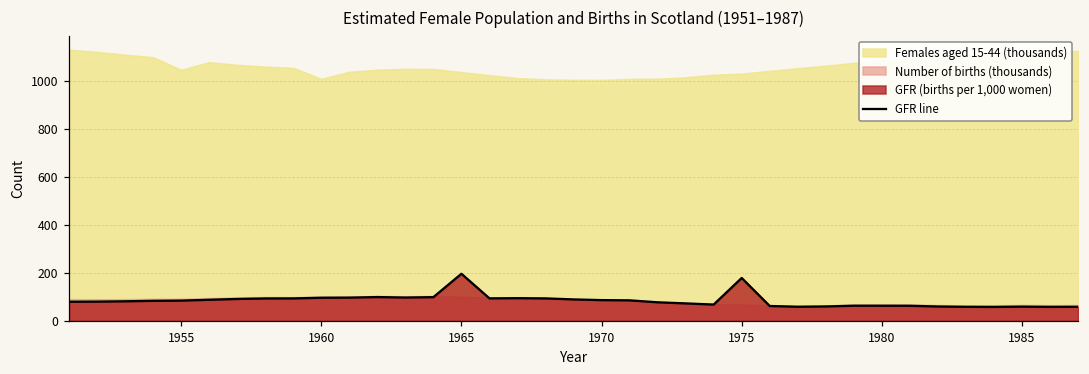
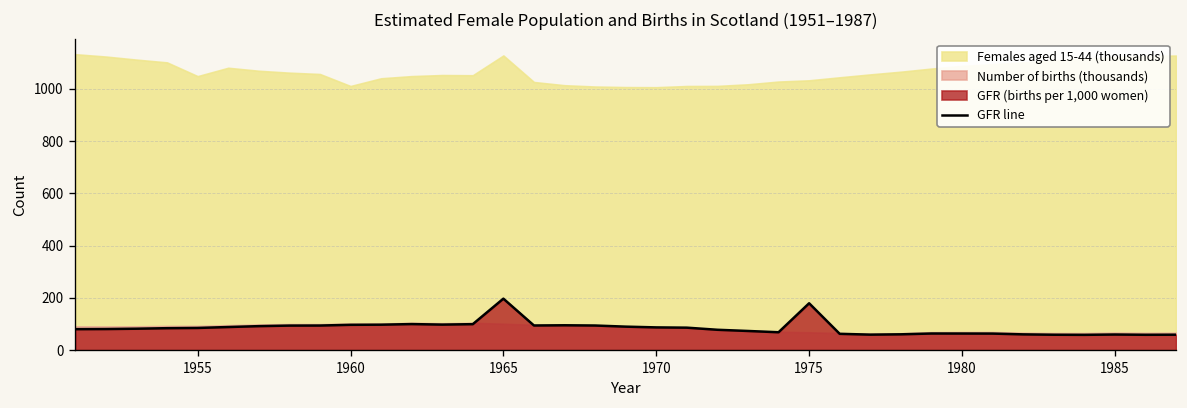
  {
    "Females aged 15-44 (thousands)": {
      "1955": 1050,
      "1960": 1010,
-     "1965": 1040,
+     "1965": 1130,
      "1970": 1010,
      "1975": 1030
    },
    "Number of births (thousands)": {
      "1965": 100,
      "1975": 70
    },
    "GFR (births per 1,000 women)": {
      "1965": 200,
      "1975": 180
    }
  }
